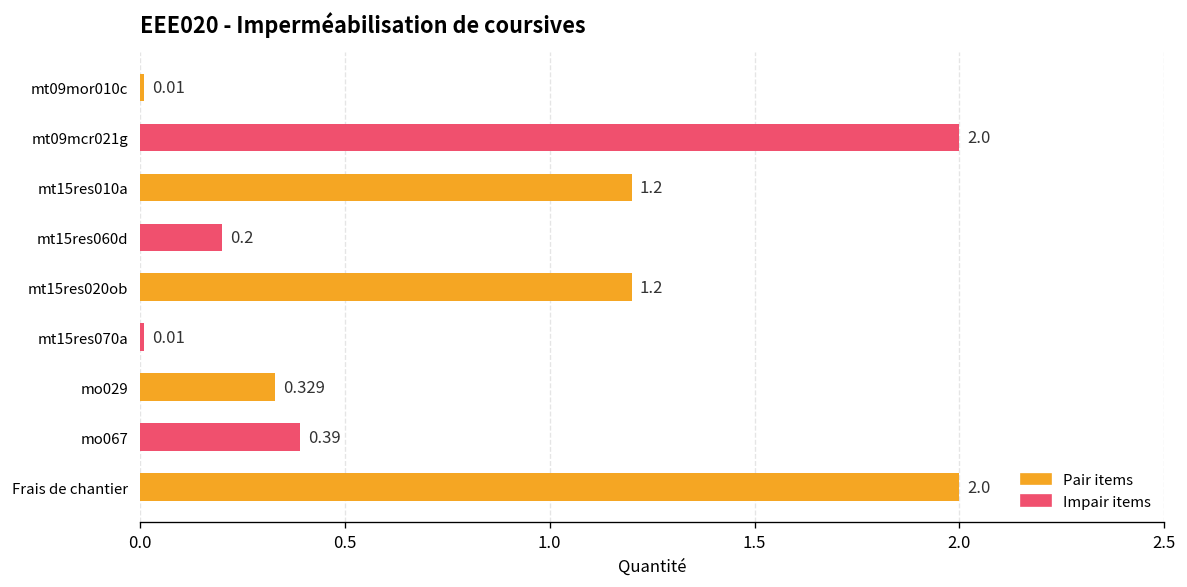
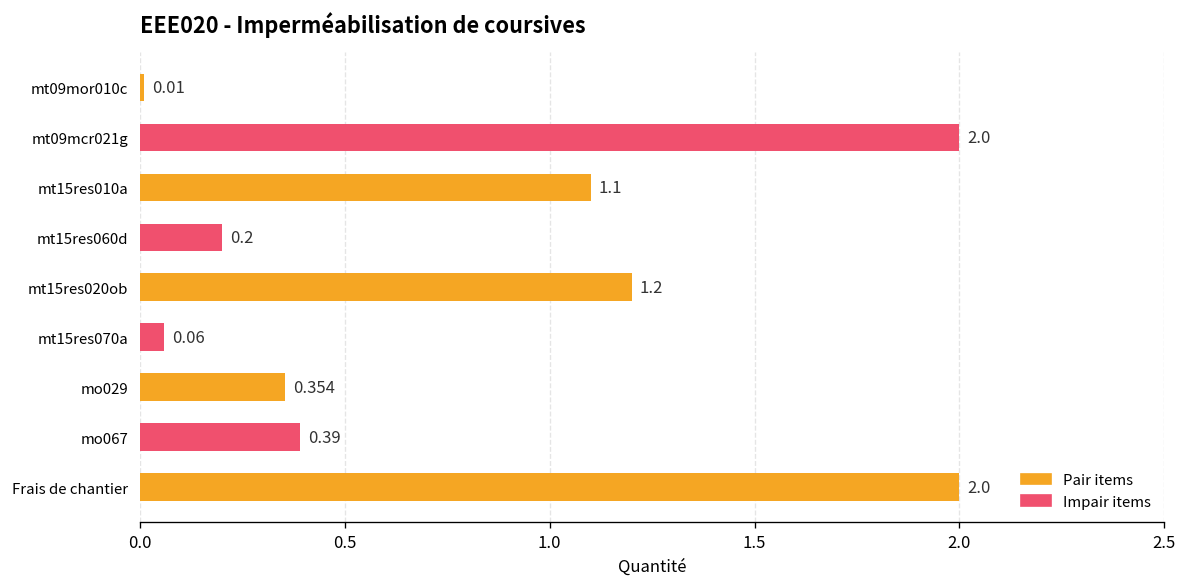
  {
    "mt09mor010c": 0.01,
    "mt09mcr021g": 2.0,
-   "mt15res010a": 1.2,
+   "mt15res010a": 1.1,
    "mt15res060d": 0.2,
    "mt15res020ob": 1.2,
-   "mt15res070a": 0.01,
-   "mo029": 0.329,
+   "mt15res070a": 0.06,
+   "mo029": 0.354,
    "mo067": 0.39,
    "Frais de chantier": 2.0
  }
